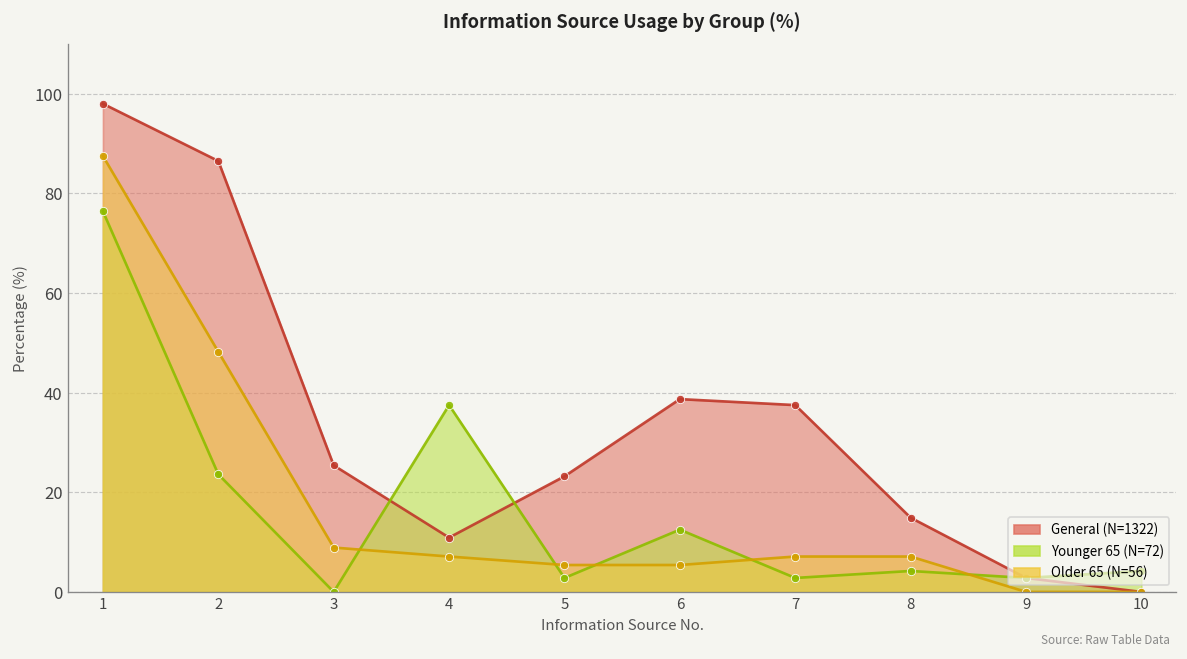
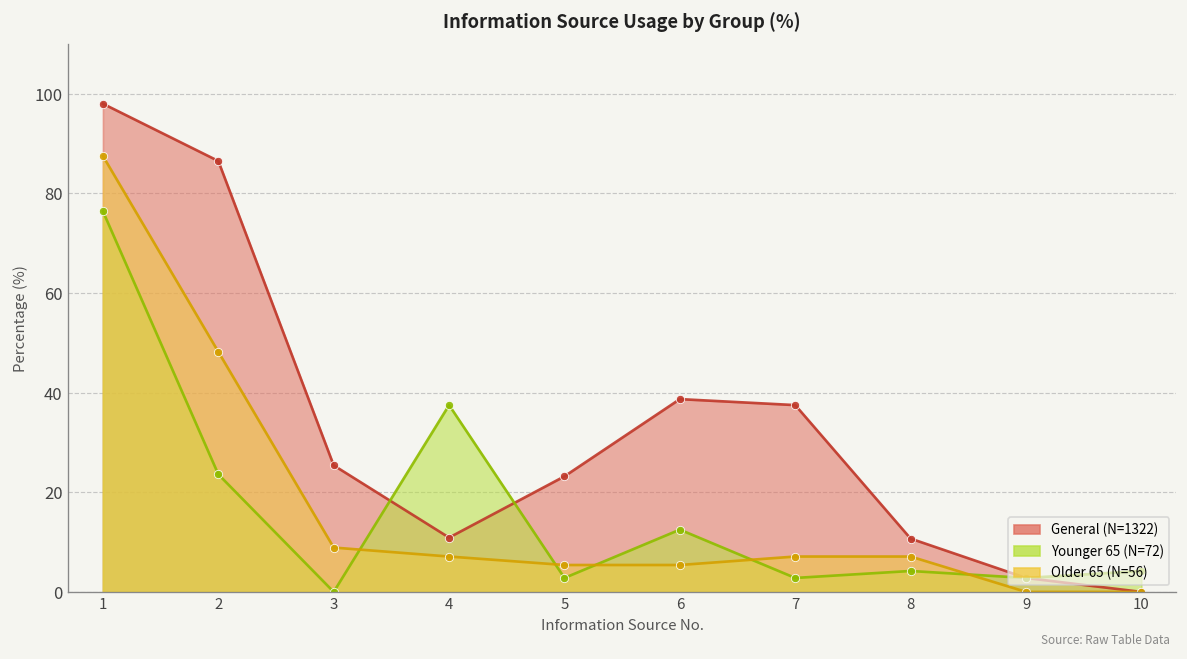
  {
    "General (N=1322)": {
      "1": 98,
      "2": 87,
      "3": 25,
      "4": 11,
      "5": 23,
      "6": 39,
      "7": 38,
-     "8": 15
+     "8": 11
    }
  }
